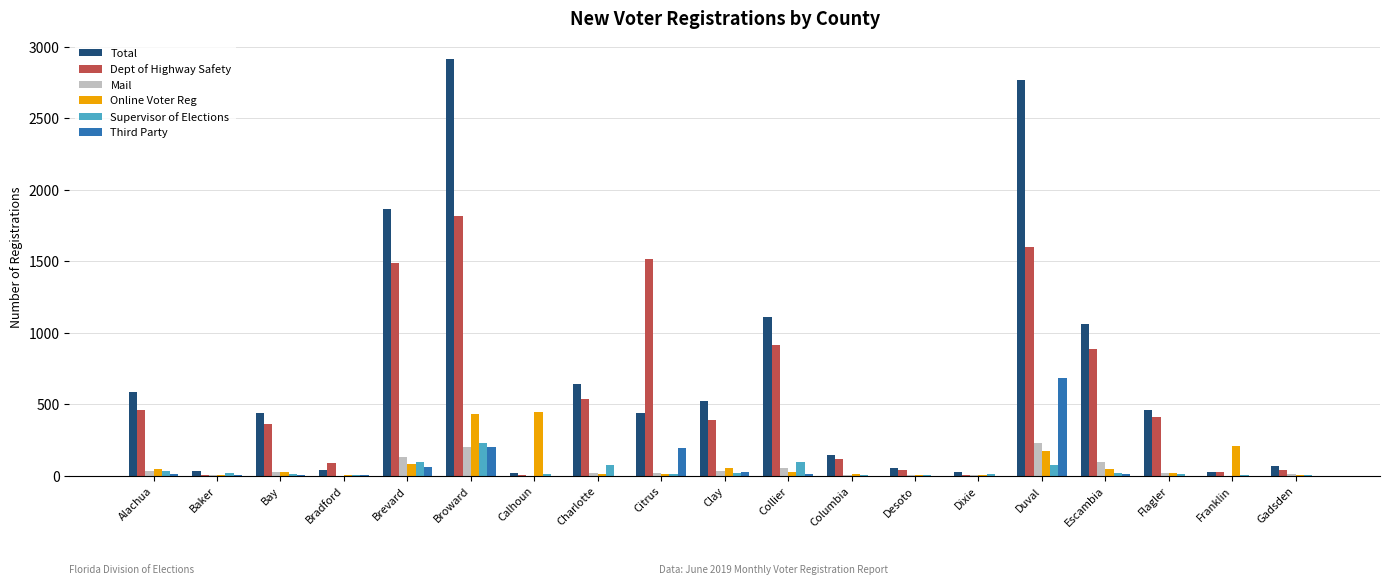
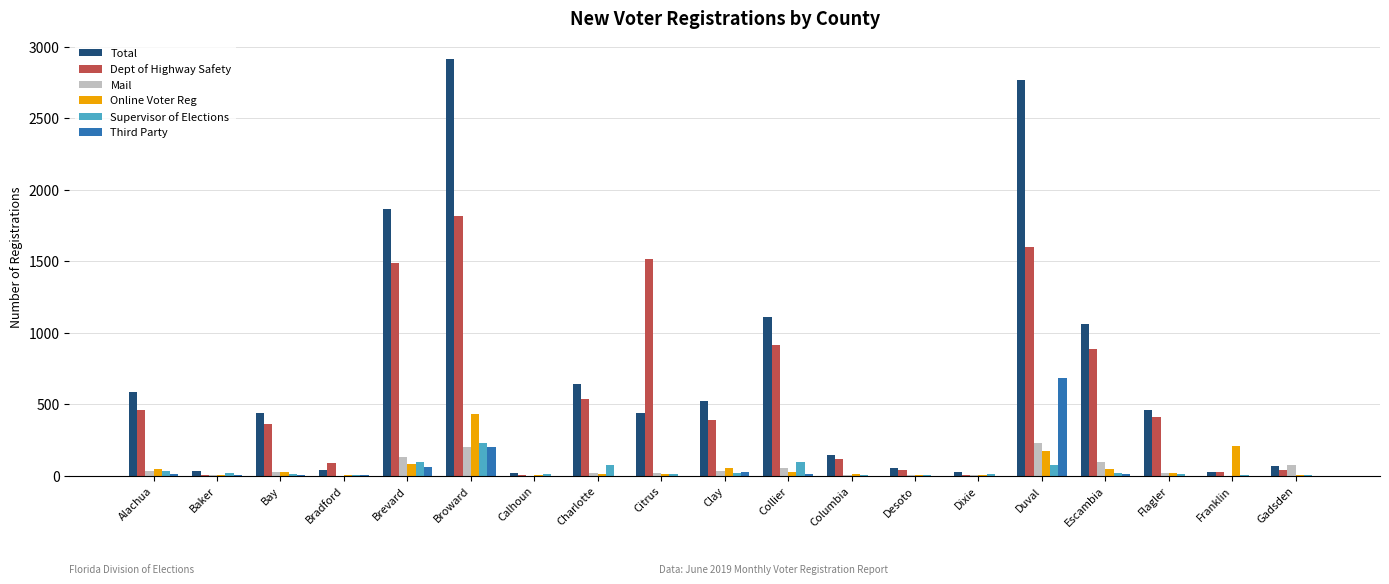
  {
    "Total": {
      "Alachua": 590,
      "Baker": 30,
      "Bay": 440,
      "Bradford": 40,
      "Brevard": 1870,
      "Broward": 2910,
      "Calhoun": 20,
      "Charlotte": 640,
      "Citrus": 440,
      "Clay": 530,
      "Collier": 1110,
      "Columbia": 150,
      "Desoto": 50,
      "Dixie": 20,
      "Duval": 2770,
      "Escambia": 1060,
      "Flagler": 460,
      "Franklin": 30,
      "Gadsden": 70
    },
    "Dept of Highway Safety": {
      "Alachua": 460,
      "Bay": 360,
      "Bradford": 90,
      "Brevard": 1490,
      "Broward": 1820,
      "Charlotte": 540,
      "Citrus": 1520,
      "Clay": 390,
      "Collier": 910,
      "Columbia": 120,
      "Desoto": 40,
      "Duval": 1600,
      "Escambia": 890,
      "Flagler": 410,
      "Franklin": 20,
      "Gadsden": 40
    },
    "Mail": {
      "Alachua": 30,
      "Bay": 30,
      "Bradford": 0,
      "Brevard": 130,
      "Broward": 200,
      "Clay": 30,
      "Collier": 50,
      "Duval": 230,
      "Escambia": 90,
      "Flagler": 20,
-     "Gadsden": 20
+     "Gadsden": 70
    },
    "Online Voter Reg": {
      "Alachua": 50,
      "Bay": 20,
      "Brevard": 80,
      "Broward": 430,
-     "Calhoun": 450,
+     "Calhoun": 10,
      "Clay": 50,
      "Collier": 30,
      "Duval": 170,
      "Escambia": 50,
      "Franklin": 210
    },
    "Supervisor of Elections": {
      "Alachua": 30,
      "Baker": 20,
      "Brevard": 100,
      "Broward": 230,
      "Charlotte": 70,
      "Clay": 20,
      "Collier": 100,
      "Duval": 70
    },
    "Third Party": {
      "Brevard": 60,
      "Broward": 200,
      "Calhoun": 0,
      "Charlotte": 0,
-     "Citrus": 200,
+     "Citrus": 0,
      "Clay": 30,
      "Desoto": 0,
      "Dixie": 0,
      "Duval": 680,
      "Flagler": 0,
      "Franklin": 0,
      "Gadsden": 0
    }
  }
